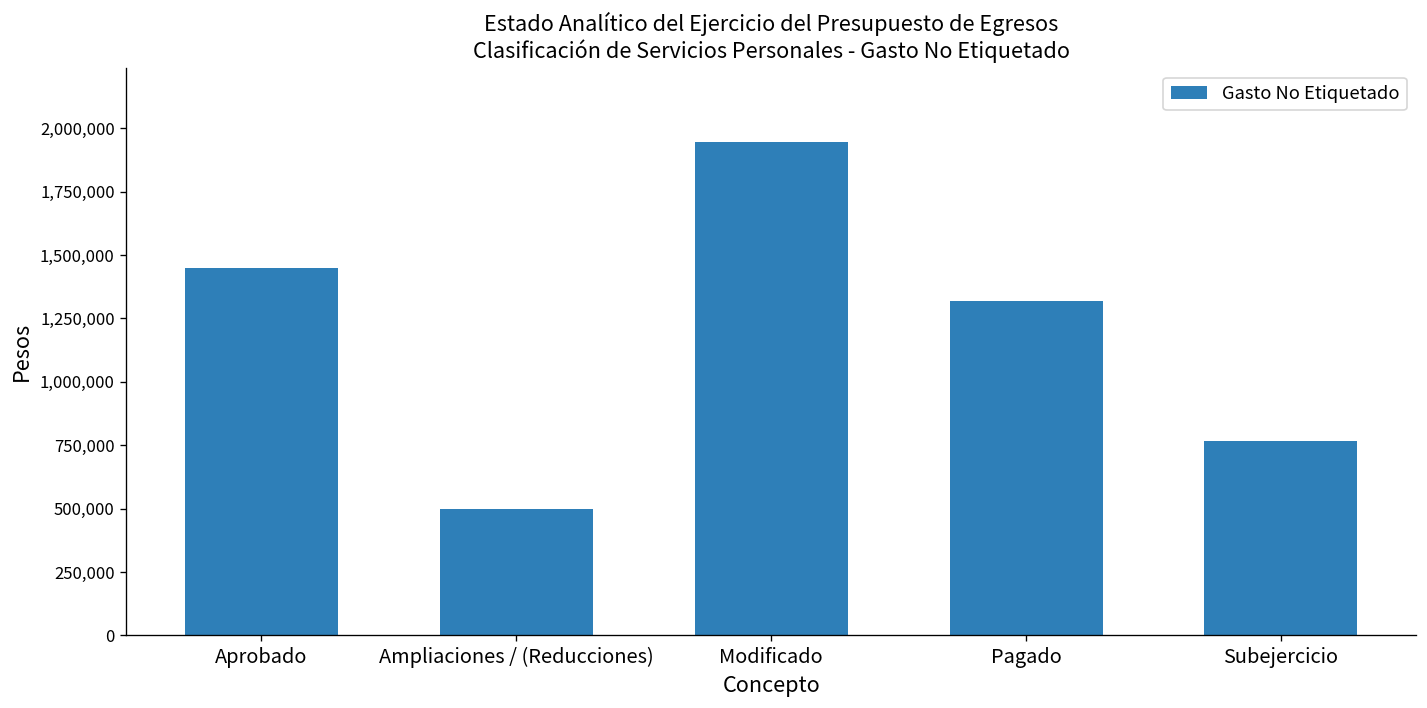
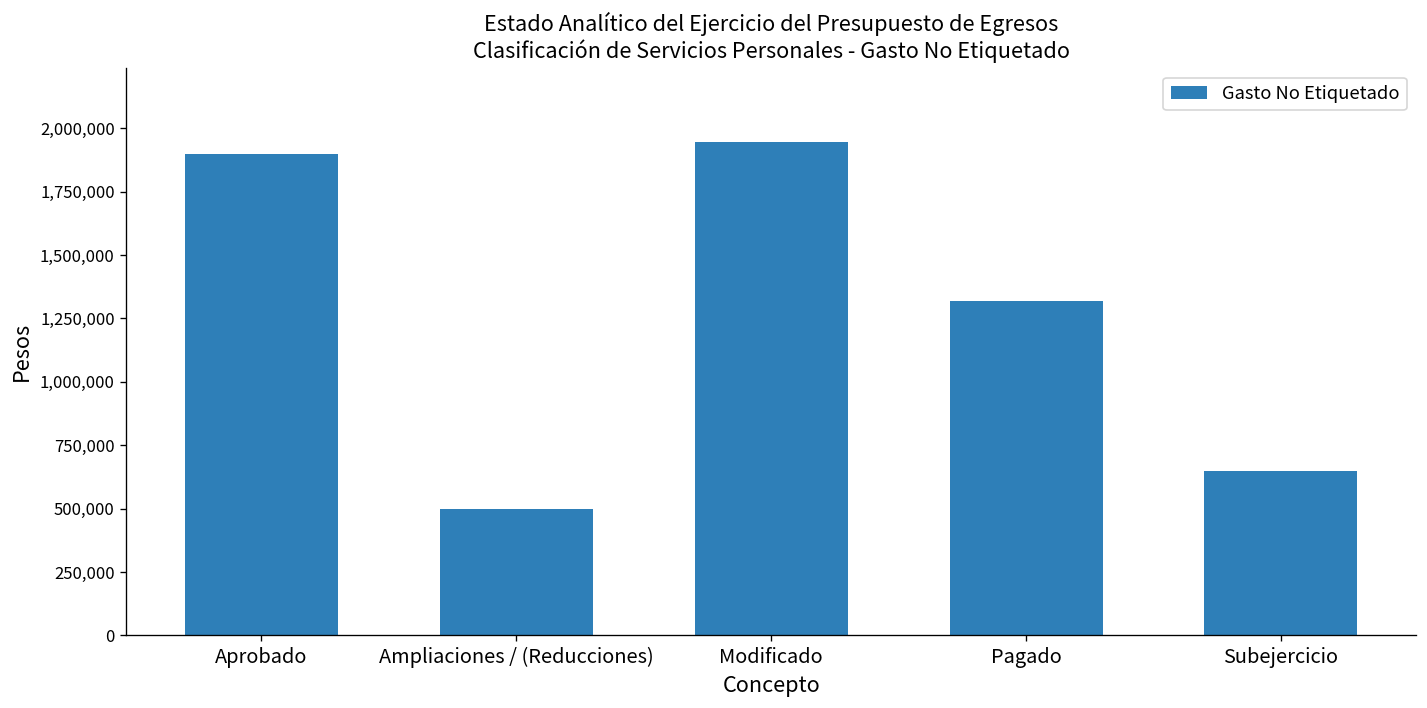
  {
-   "Aprobado": "1,450,000",
+   "Aprobado": "1,900,000",
    "Ampliaciones / (Reducciones)": "500,000",
    "Modificado": "1,940,000",
    "Pagado": "1,320,000",
-   "Subejercicio": "770,000"
+   "Subejercicio": "650,000"
  }
